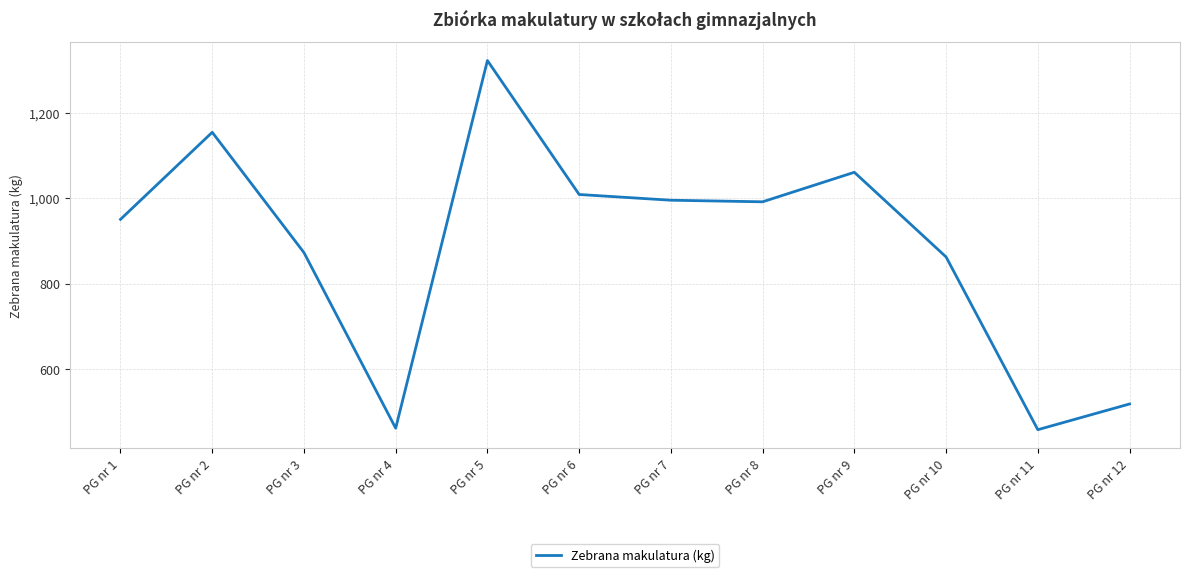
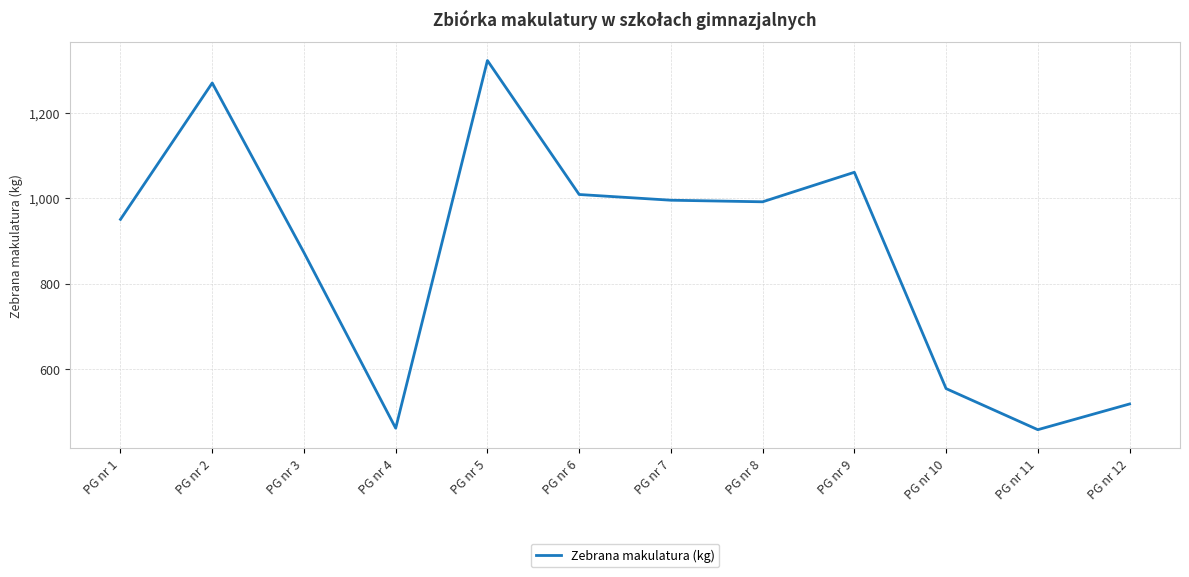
  {
    "PG nr 1": "950",
-   "PG nr 2": "1,150",
+   "PG nr 2": "1,270",
    "PG nr 3": "870",
    "PG nr 4": "460",
    "PG nr 5": "1,320",
    "PG nr 6": "1,010",
    "PG nr 7": "1,000",
    "PG nr 8": "990",
    "PG nr 9": "1,060",
-   "PG nr 10": "860",
+   "PG nr 10": "550",
    "PG nr 11": "460",
    "PG nr 12": "520"
  }
